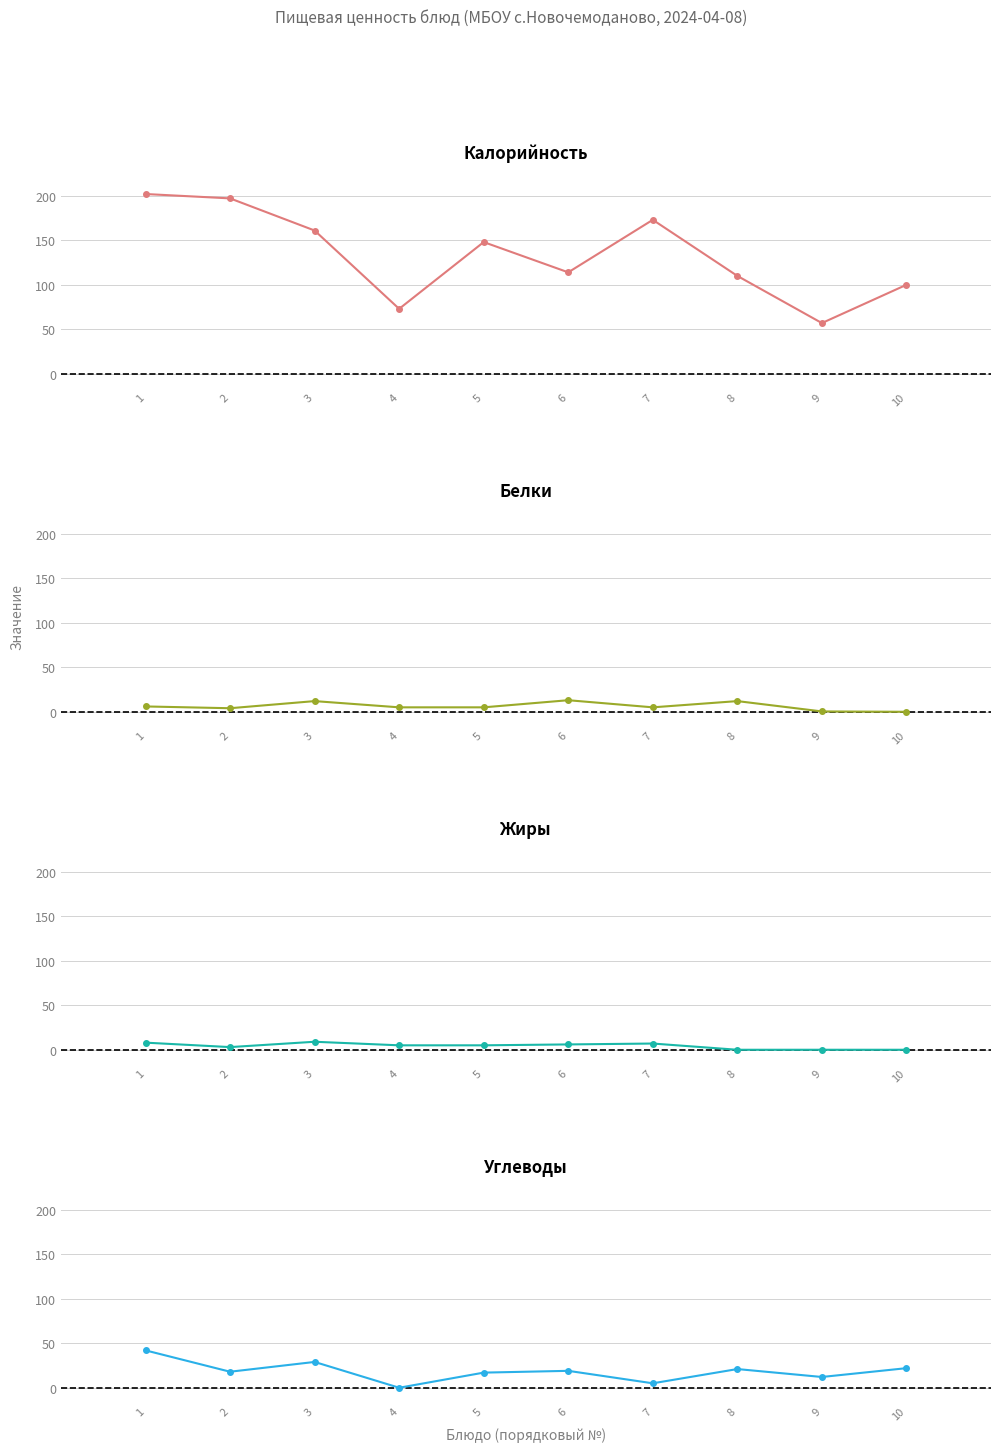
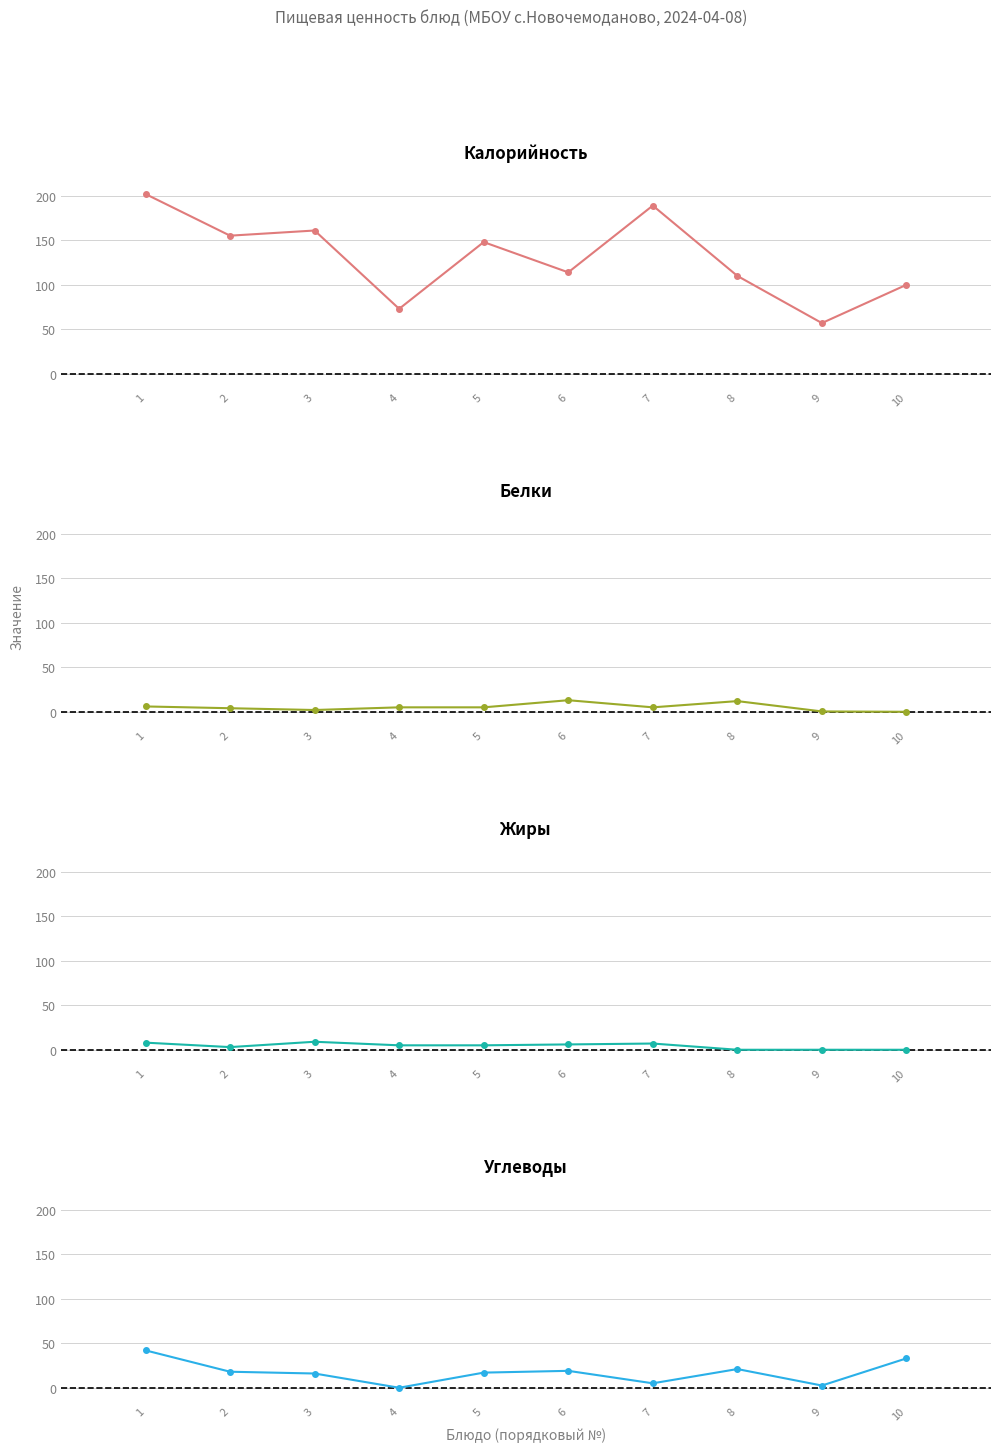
  {
    "Калорийность": {
      "1": 200,
-     "2": 200,
+     "2": 160,
      "3": 160,
      "4": 70,
      "5": 150,
      "6": 110,
-     "7": 170,
+     "7": 190,
      "8": 110,
      "9": 60,
      "10": 100
    },
    "Белки": {
      "1": 10,
      "2": 0,
-     "3": 10,
+     "3": 0,
      "4": 10,
      "5": 10,
      "6": 10,
      "7": 10,
      "8": 10,
      "9": 0,
      "10": 0
    },
    "Жиры": {
      "1": 10,
      "2": 0,
      "3": 10,
      "4": 10,
      "5": 10,
      "6": 10,
      "7": 10,
      "8": 0,
      "9": 0,
      "10": 0
    },
    "Углеводы": {
      "1": 40,
      "2": 20,
-     "3": 30,
+     "3": 20,
      "4": 0,
      "5": 20,
      "6": 20,
      "7": 10,
      "8": 20,
-     "9": 10,
-     "10": 20
+     "9": 0,
+     "10": 30
    }
  }
